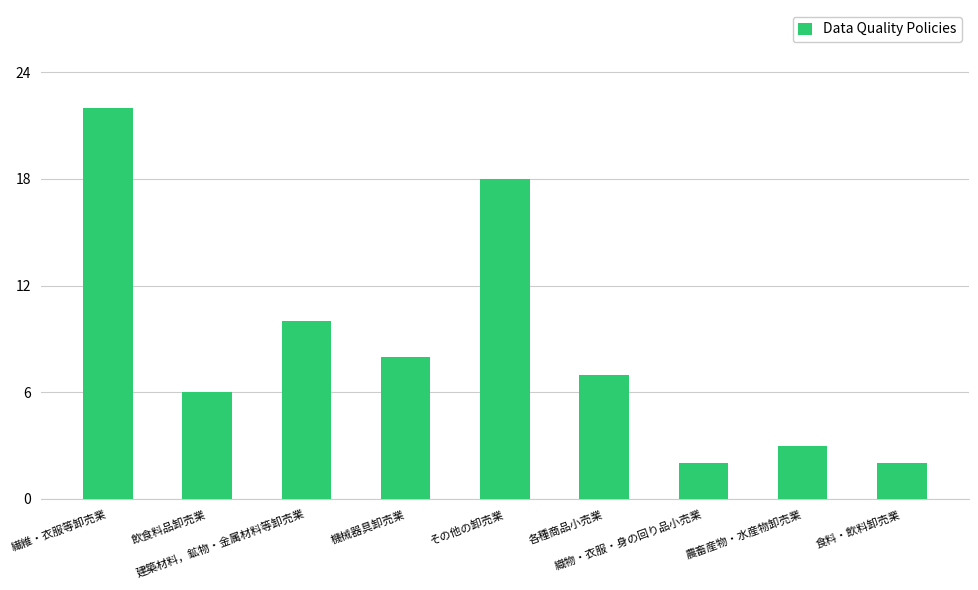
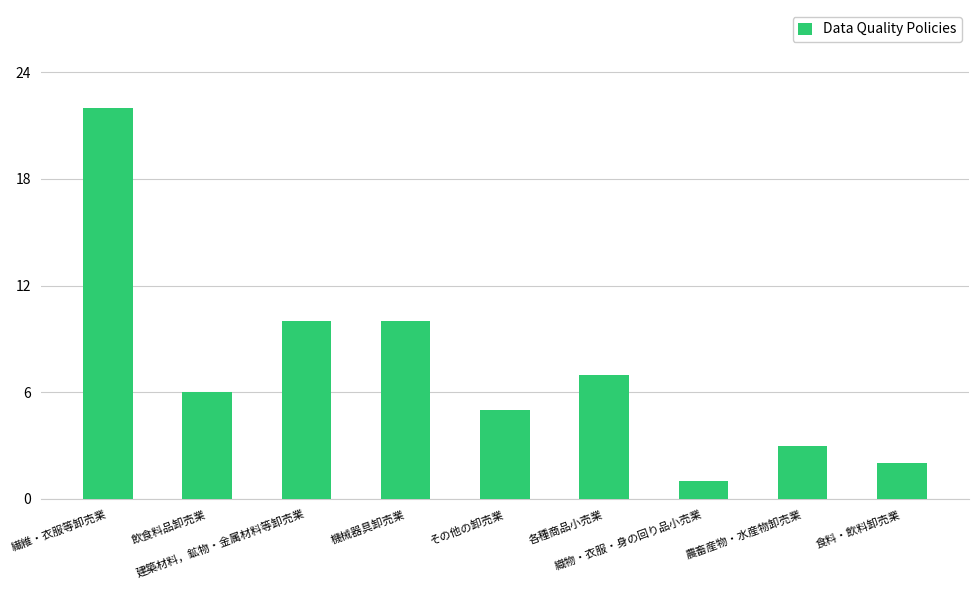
  {
    "繊維・衣服等卸売業": 22,
    "飲食料品卸売業": 6,
    "建築材料，鉱物・金属材料等卸売業": 10,
-   "機械器具卸売業": 8,
-   "その他の卸売業": 18,
+   "機械器具卸売業": 10,
+   "その他の卸売業": 5,
    "各種商品小売業": 7,
-   "織物・衣服・身の回り品小売業": 2,
+   "織物・衣服・身の回り品小売業": 1,
    "農畜産物・水産物卸売業": 3,
    "食料・飲料卸売業": 2
  }
